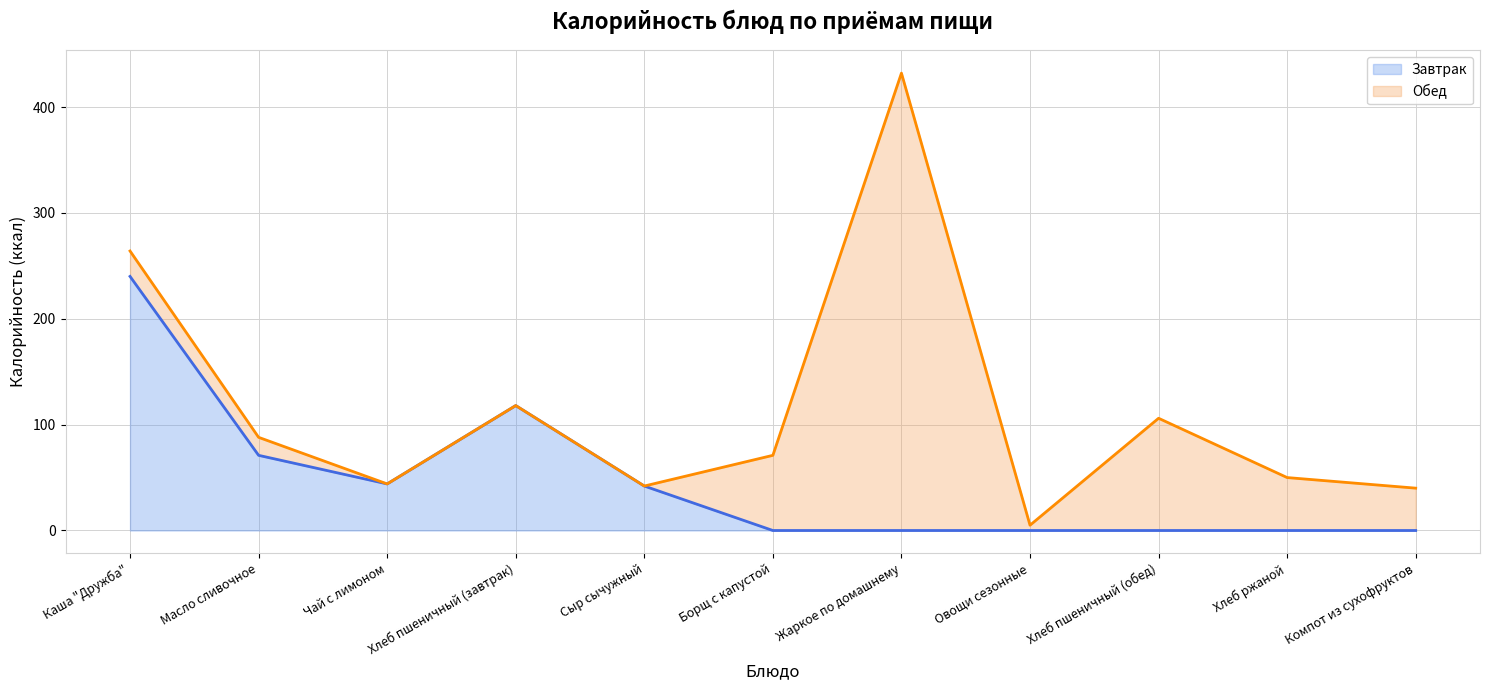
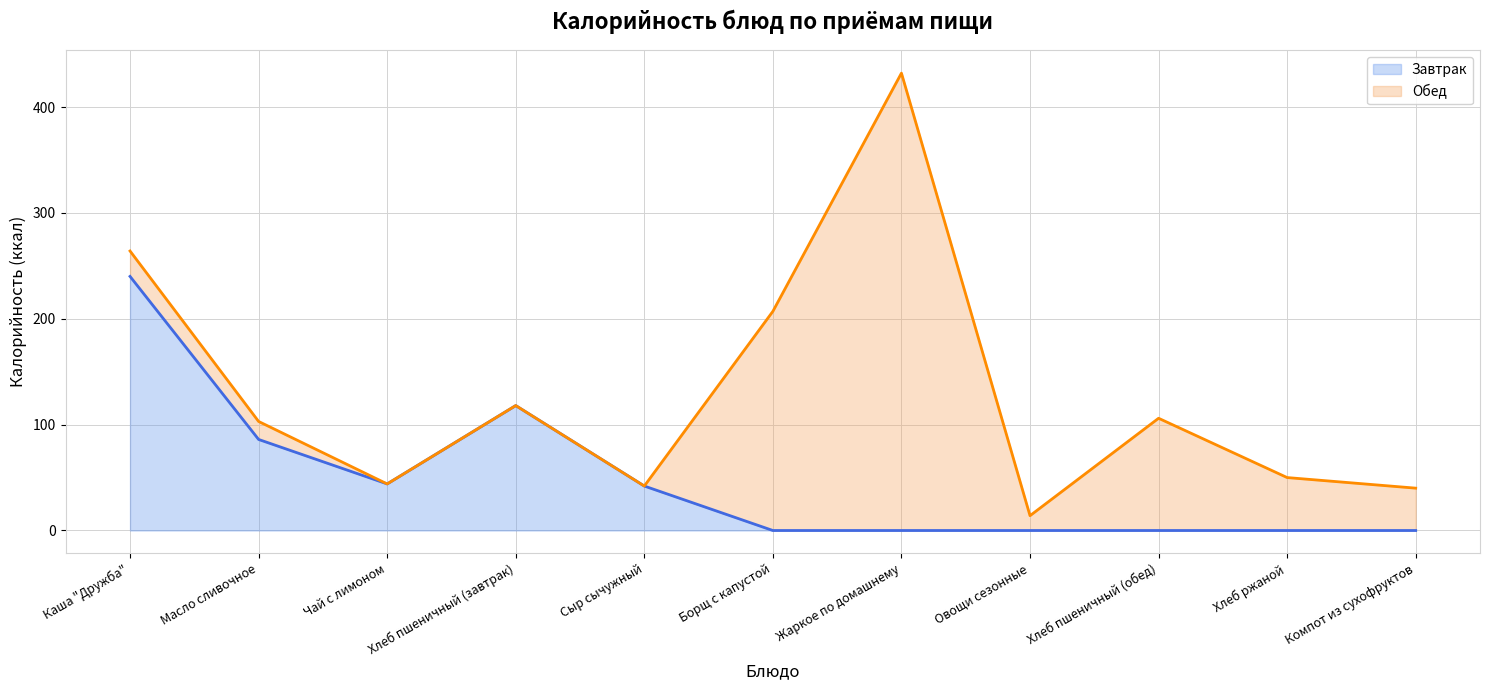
  {
    "Завтрак": {
      "Каша \"Дружба\"": 240,
-     "Масло сливочное": 71,
+     "Масло сливочное": 86,
      "Борщ с капустой": 0,
      "Жаркое по домашнему": 0,
      "Овощи сезонные": 0,
      "Хлеб пшеничный (обед)": 0,
      "Хлеб ржаной": 0,
      "Компот из сухофруктов": 0
    },
    "Обед": {
      "Каша \"Дружба\"": 24,
      "Масло сливочное": 17,
-     "Борщ с капустой": 71,
+     "Борщ с капустой": 207,
      "Жаркое по домашнему": 432,
-     "Овощи сезонные": 5,
+     "Овощи сезонные": 14,
      "Хлеб пшеничный (обед)": 106,
      "Хлеб ржаной": 50,
      "Компот из сухофруктов": 40
    }
  }
